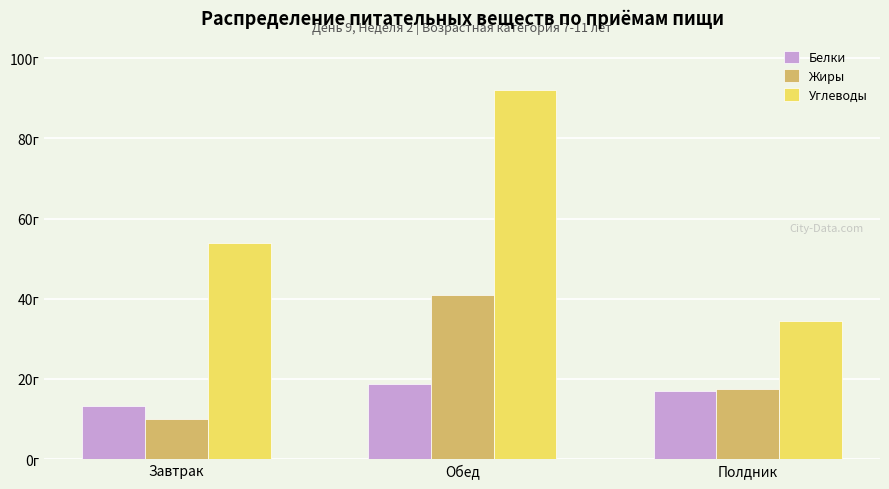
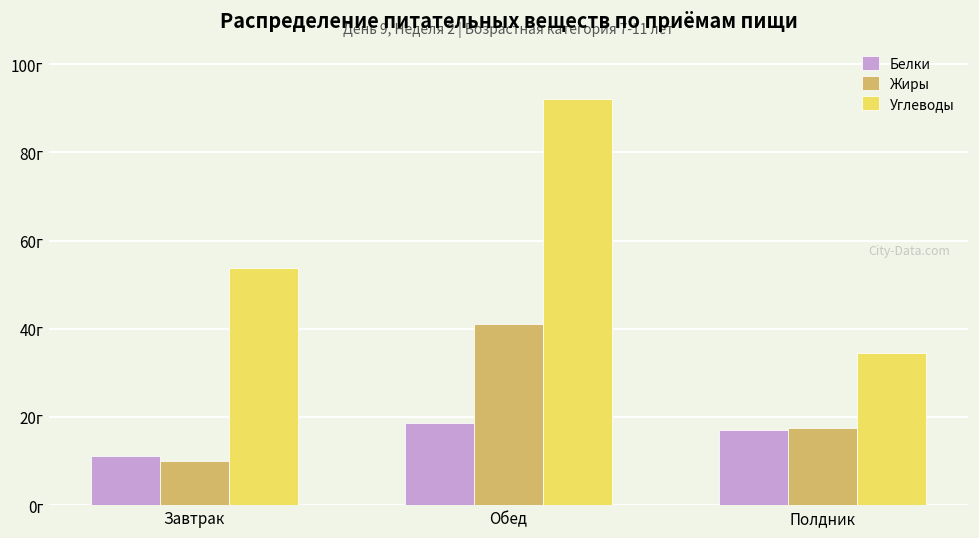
  {
    "Белки": {
-     "Завтрак": "13г",
+     "Завтрак": "11г",
      "Обед": "19г",
      "Полдник": "17г"
    }
  }
